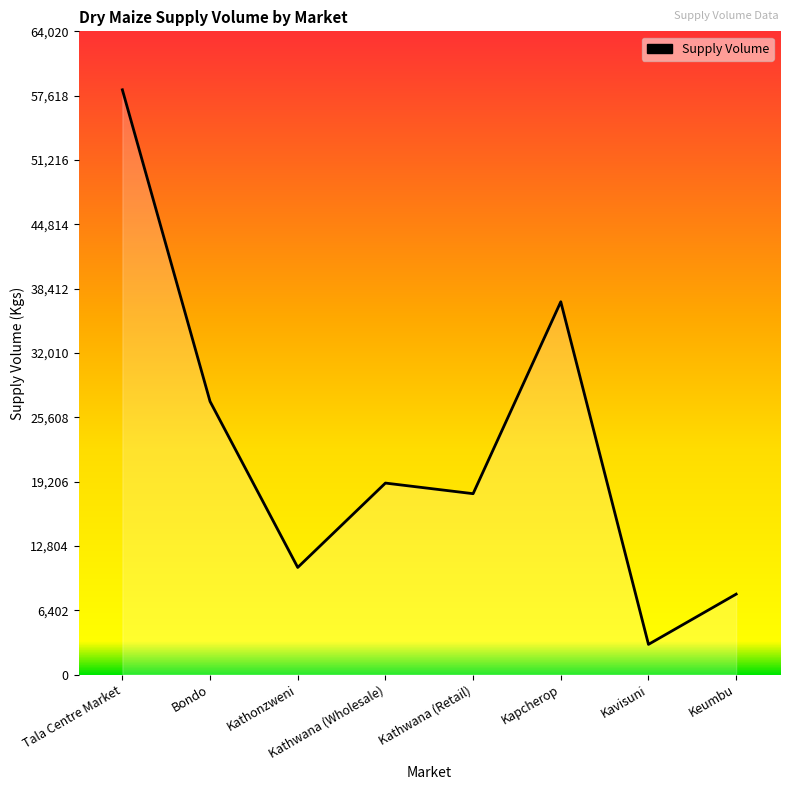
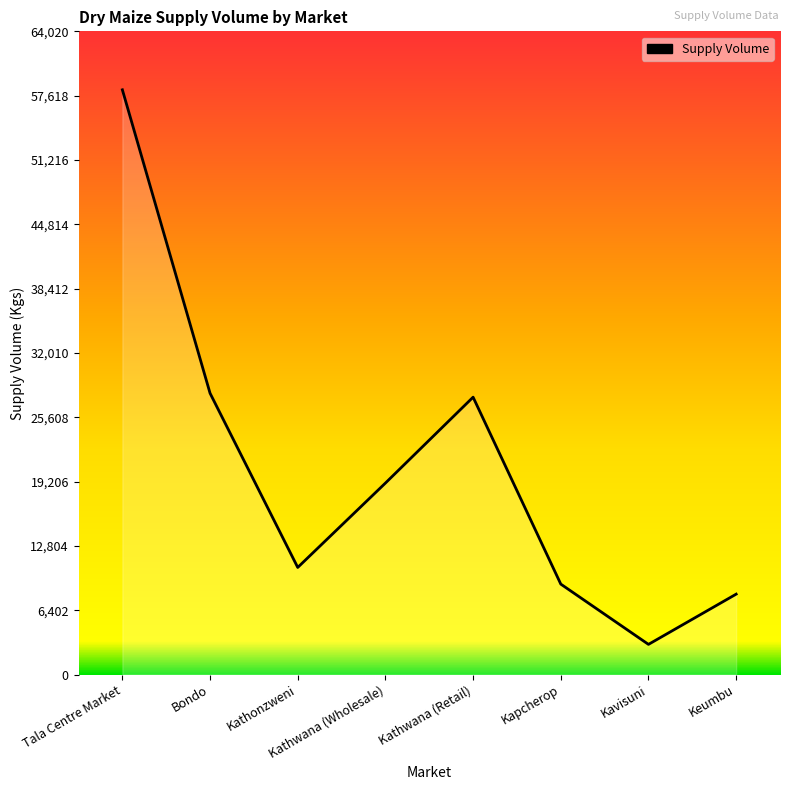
  {
    "Tala Centre Market": "58,200",
-   "Bondo": "27,200",
+   "Bondo": "28,000",
    "Kathonzweni": "10,700",
    "Kathwana (Wholesale)": "19,100",
-   "Kathwana (Retail)": "18,000",
-   "Kapcherop": "37,100",
+   "Kathwana (Retail)": "27,600",
+   "Kapcherop": "9,000",
    "Kavisuni": "3,000",
    "Keumbu": "8,000"
  }
